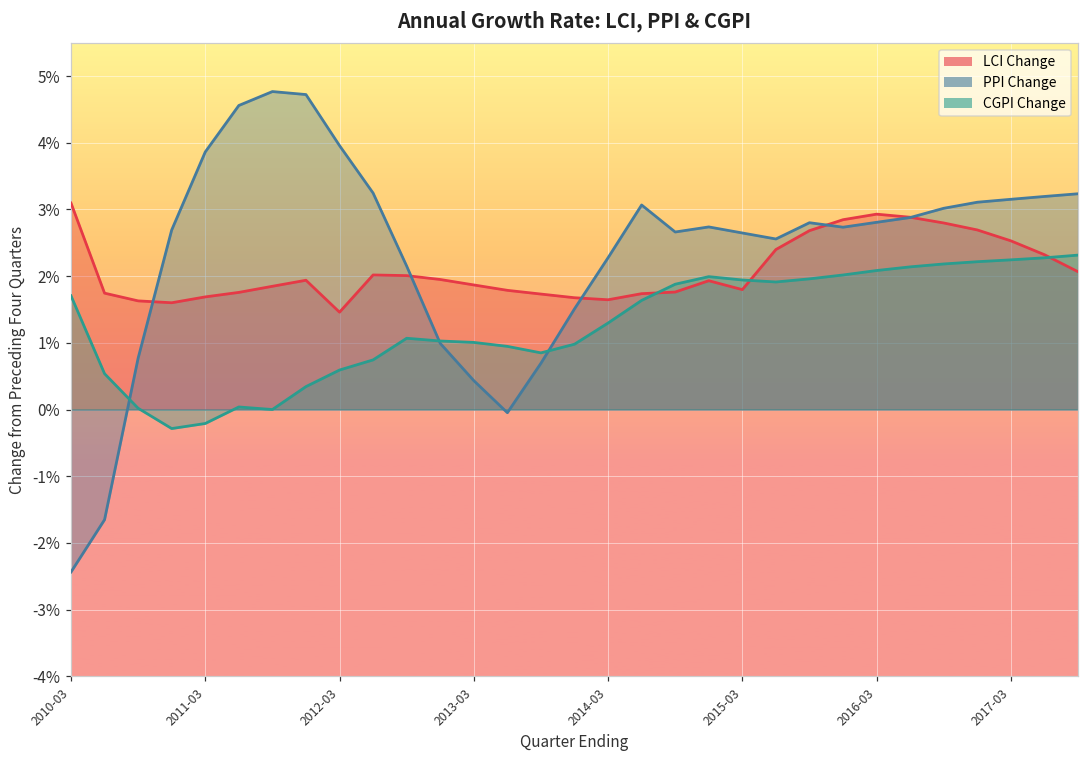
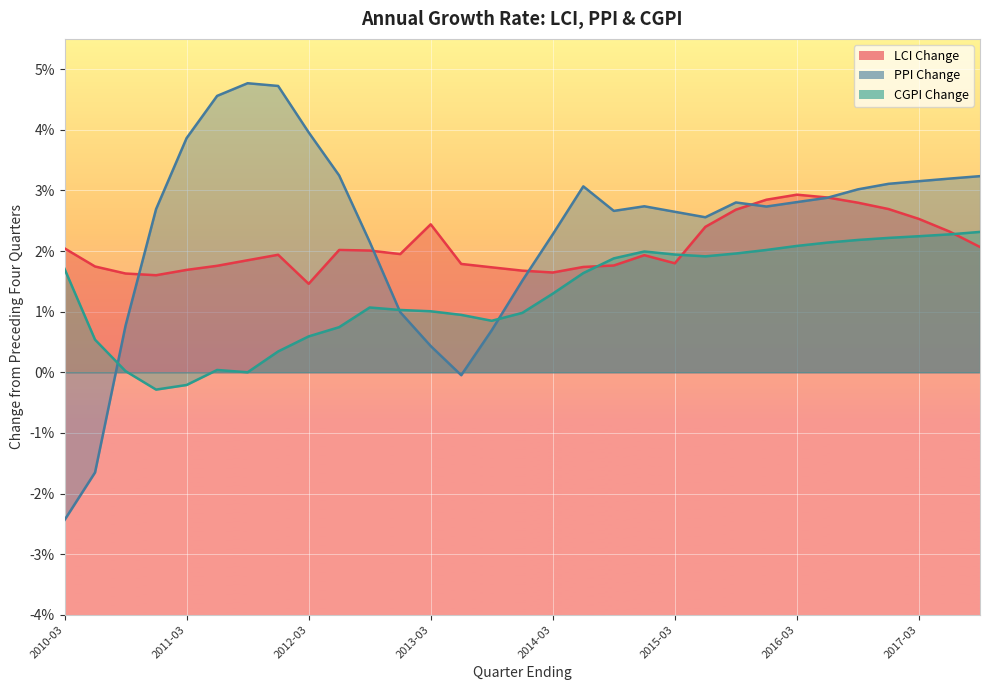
  {
    "LCI Change": {
-     "2010-03": "3.1%",
+     "2010-03": "2.0%",
      "2011-03": "1.7%",
      "2012-03": "1.5%",
-     "2013-03": "1.9%",
+     "2013-03": "2.4%",
      "2014-03": "1.6%",
      "2015-03": "1.8%",
      "2016-03": "2.9%",
      "2017-03": "2.5%"
    }
  }
